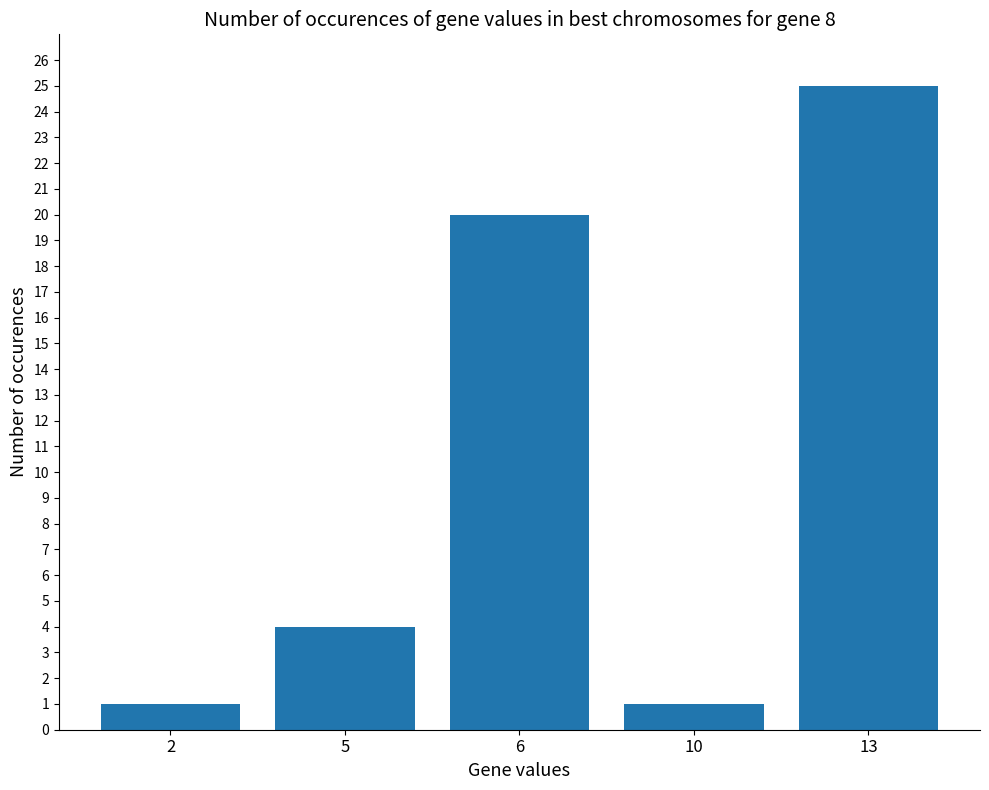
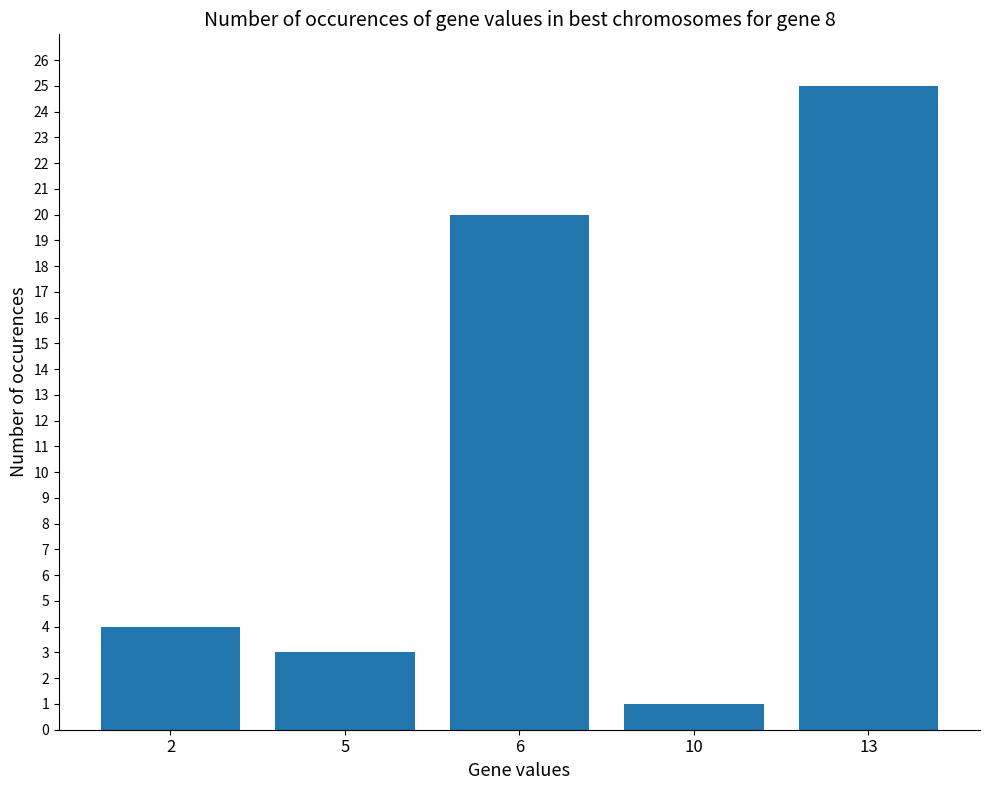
  {
-   "2": 1,
-   "5": 4,
+   "2": 4,
+   "5": 3,
    "6": 20,
    "10": 1,
    "13": 25
  }
